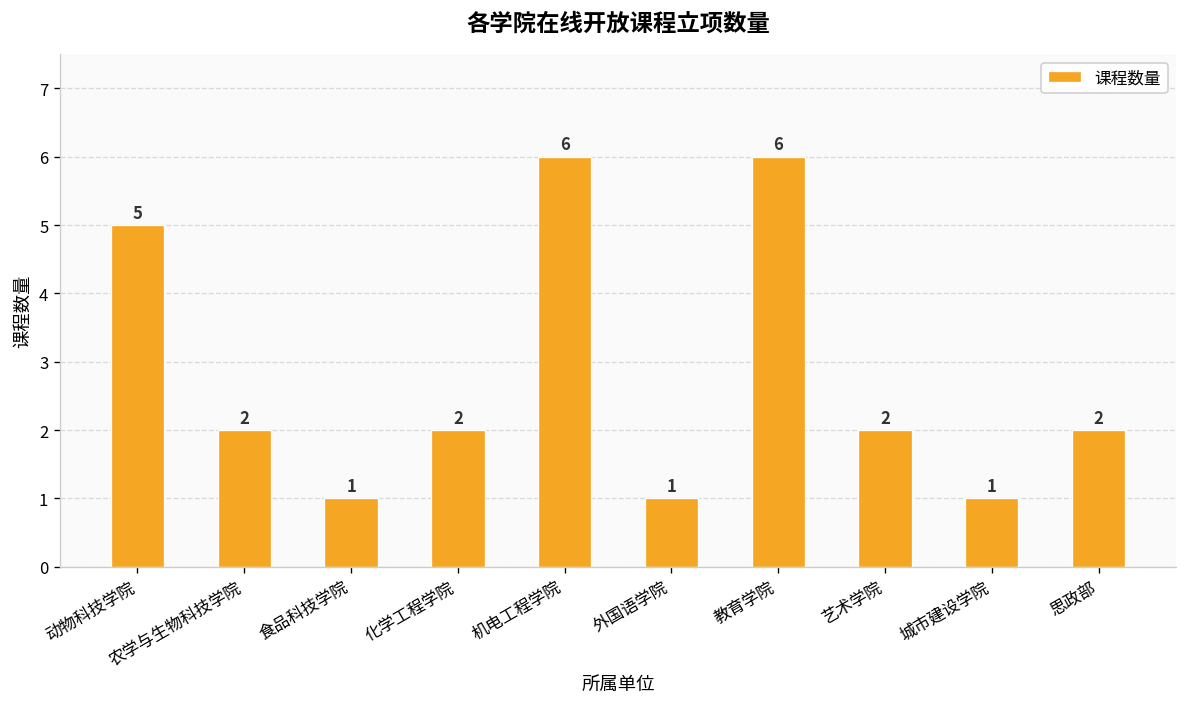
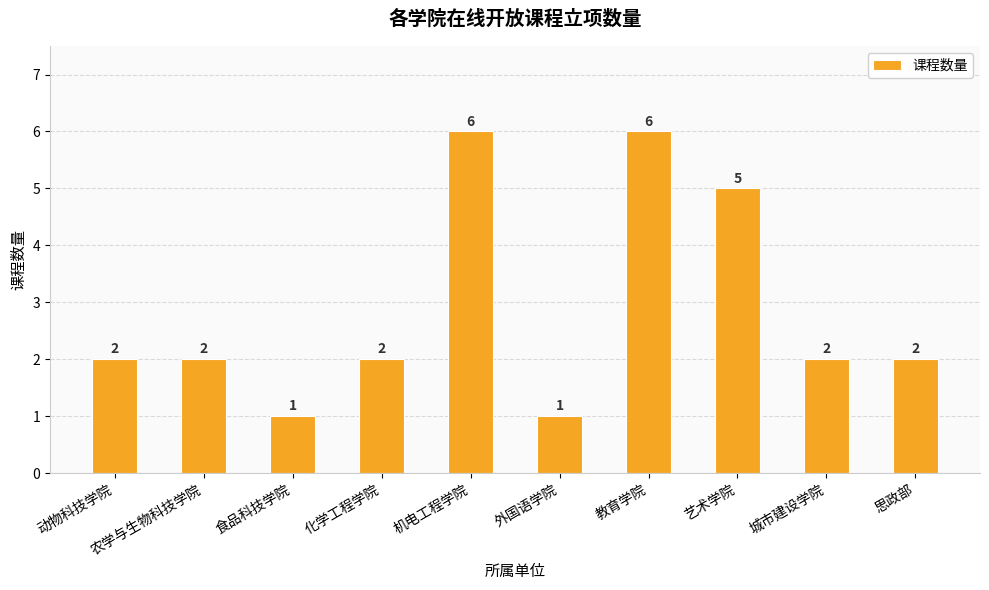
  {
-   "动物科技学院": 5,
+   "动物科技学院": 2,
    "农学与生物科技学院": 2,
    "食品科技学院": 1,
    "化学工程学院": 2,
    "机电工程学院": 6,
    "外国语学院": 1,
    "教育学院": 6,
-   "艺术学院": 2,
-   "城市建设学院": 1,
+   "艺术学院": 5,
+   "城市建设学院": 2,
    "思政部": 2
  }
